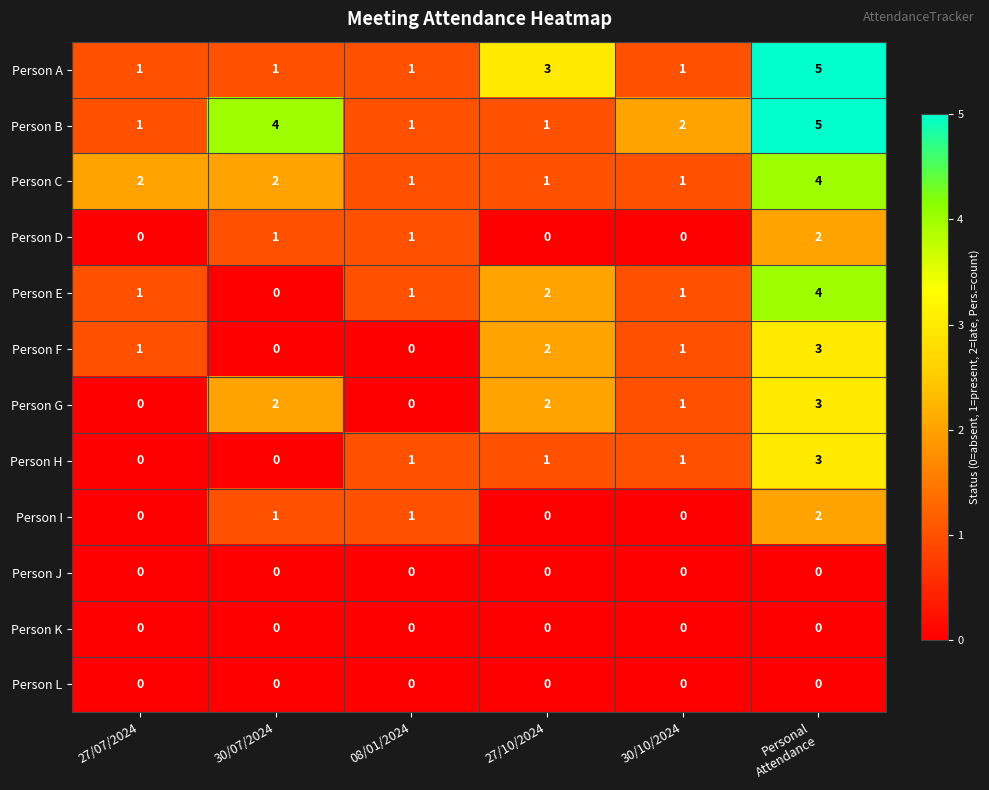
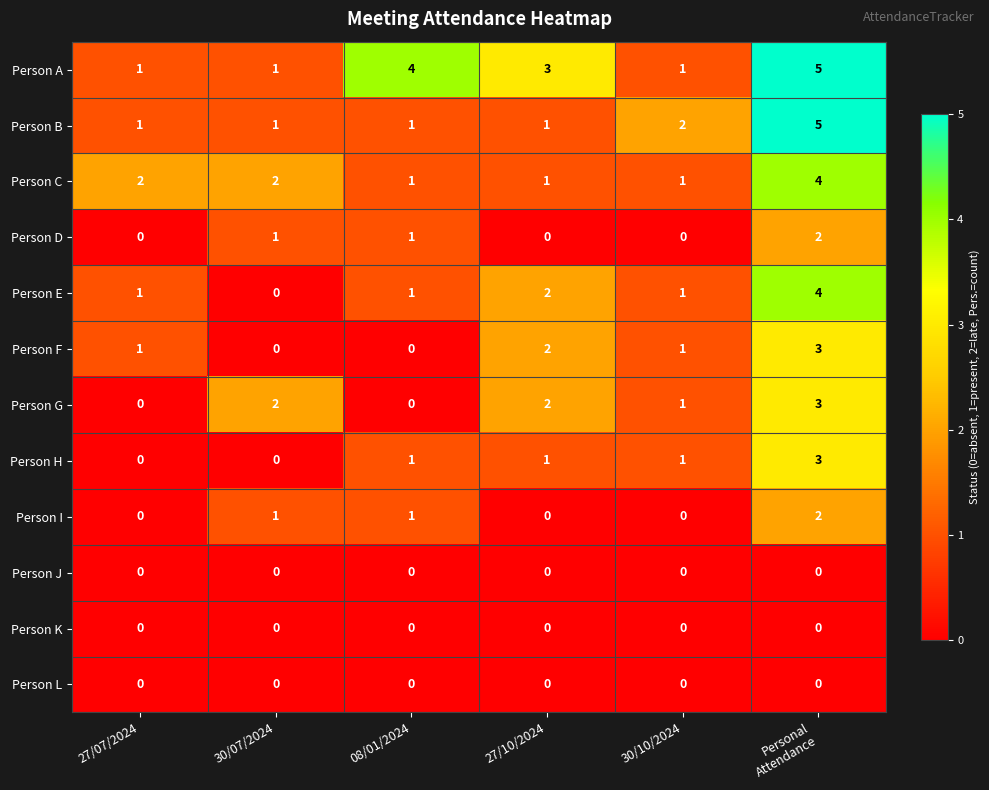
  {
    "Person A": {
      "27/07/2024": 1,
      "30/07/2024": 1,
-     "08/01/2024": 1,
+     "08/01/2024": 4,
      "27/10/2024": 3,
      "30/10/2024": 1,
      "Personal Attendance": 5
    },
    "Person B": {
      "27/07/2024": 1,
-     "30/07/2024": 4,
+     "30/07/2024": 1,
      "08/01/2024": 1,
      "27/10/2024": 1,
      "30/10/2024": 2,
      "Personal Attendance": 5
    },
    "Person C": {
      "27/07/2024": 2,
      "30/07/2024": 2,
      "08/01/2024": 1,
      "27/10/2024": 1,
      "30/10/2024": 1,
      "Personal Attendance": 4
    },
    "Person D": {
      "27/07/2024": 0,
      "30/07/2024": 1,
      "08/01/2024": 1,
      "27/10/2024": 0,
      "30/10/2024": 0,
      "Personal Attendance": 2
    },
    "Person E": {
      "27/07/2024": 1,
      "30/07/2024": 0,
      "08/01/2024": 1,
      "27/10/2024": 2,
      "30/10/2024": 1,
      "Personal Attendance": 4
    },
    "Person F": {
      "27/07/2024": 1,
      "30/07/2024": 0,
      "08/01/2024": 0,
      "27/10/2024": 2,
      "30/10/2024": 1,
      "Personal Attendance": 3
    },
    "Person G": {
      "27/07/2024": 0,
      "30/07/2024": 2,
      "08/01/2024": 0,
      "27/10/2024": 2,
      "30/10/2024": 1,
      "Personal Attendance": 3
    },
    "Person H": {
      "27/07/2024": 0,
      "30/07/2024": 0,
      "08/01/2024": 1,
      "27/10/2024": 1,
      "30/10/2024": 1,
      "Personal Attendance": 3
    },
    "Person I": {
      "27/07/2024": 0,
      "30/07/2024": 1,
      "08/01/2024": 1,
      "27/10/2024": 0,
      "30/10/2024": 0,
      "Personal Attendance": 2
    },
    "Person J": {
      "27/07/2024": 0,
      "30/07/2024": 0,
      "08/01/2024": 0,
      "27/10/2024": 0,
      "30/10/2024": 0,
      "Personal Attendance": 0
    },
    "Person K": {
      "27/07/2024": 0,
      "30/07/2024": 0,
      "08/01/2024": 0,
      "27/10/2024": 0,
      "30/10/2024": 0,
      "Personal Attendance": 0
    },
    "Person L": {
      "27/07/2024": 0,
      "30/07/2024": 0,
      "08/01/2024": 0,
      "27/10/2024": 0,
      "30/10/2024": 0,
      "Personal Attendance": 0
    }
  }
